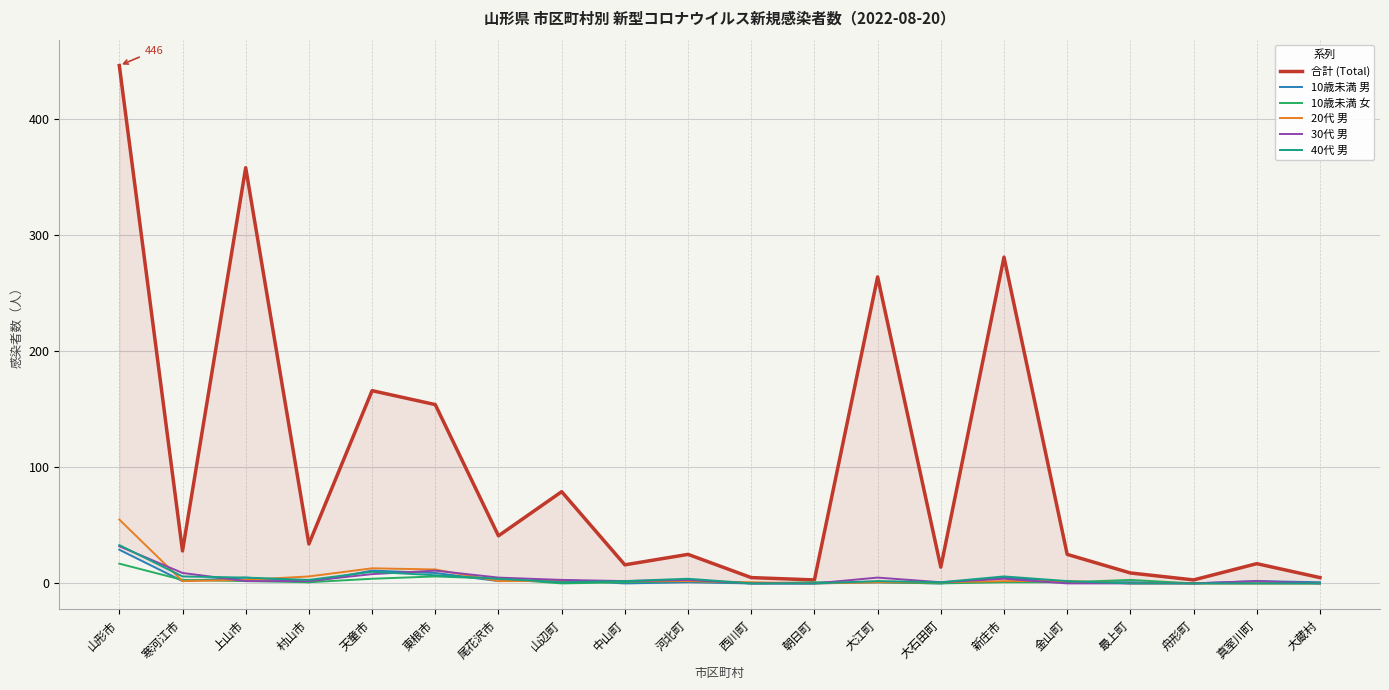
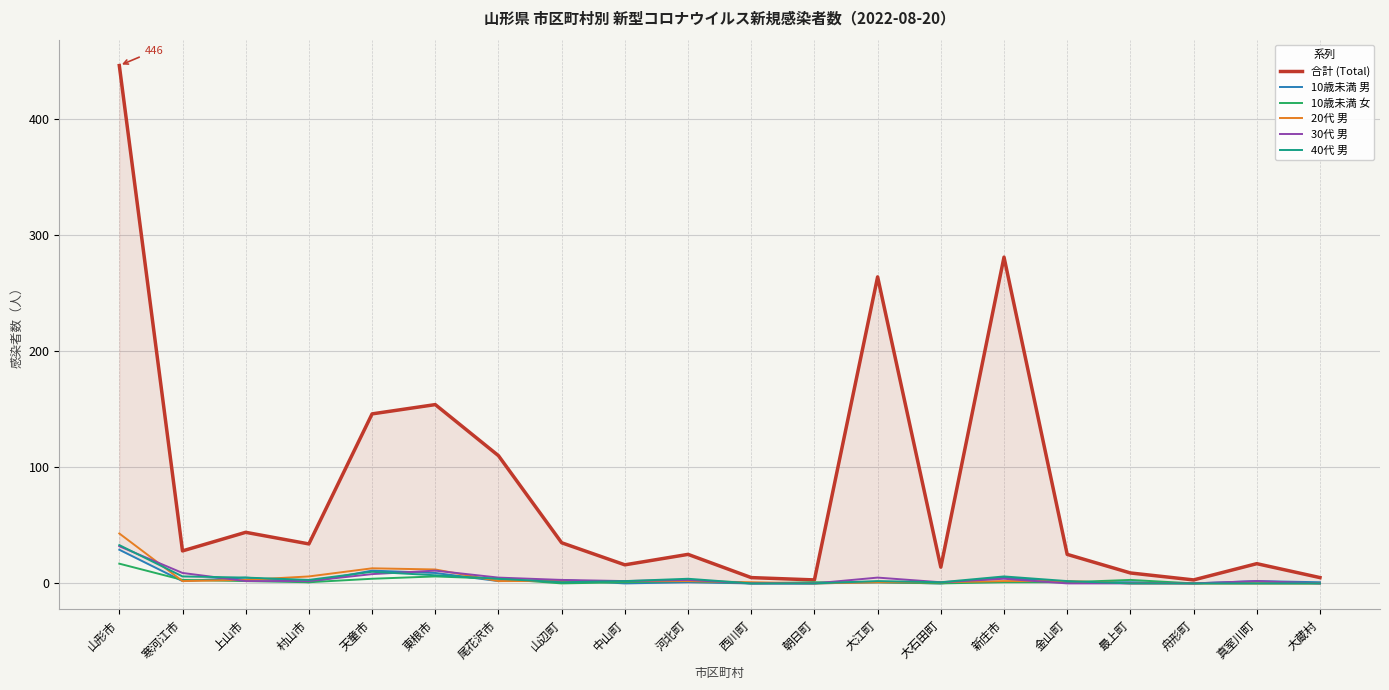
  {
    "合計 (Total)": {
      "寒河江市": 28,
-     "上山市": 358,
+     "上山市": 44,
      "村山市": 34,
-     "天童市": 166,
+     "天童市": 146,
      "東根市": 154,
-     "尾花沢市": 41,
-     "山辺町": 79,
+     "尾花沢市": 110,
+     "山辺町": 35,
      "中山町": 16,
      "河北町": 25,
      "西川町": 5,
      "大江町": 264,
      "大石田町": 14,
      "新庄市": 281,
      "金山町": 25,
      "最上町": 9,
      "舟形町": 3,
      "真室川町": 17,
      "大蔵村": 5
    },
    "10歳未満 男": {
      "山形市": 29
    },
    "20代 男": {
-     "山形市": 55,
+     "山形市": 43,
      "村山市": 6
    },
    "30代 男": {
      "寒河江市": 9,
      "大江町": 5
    }
  }
